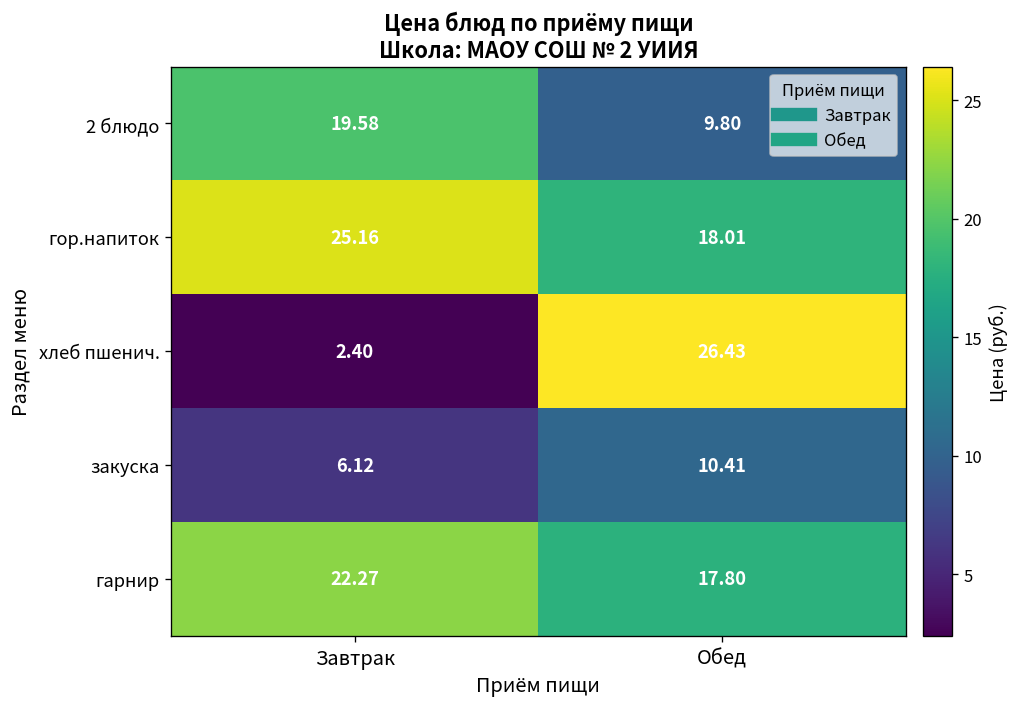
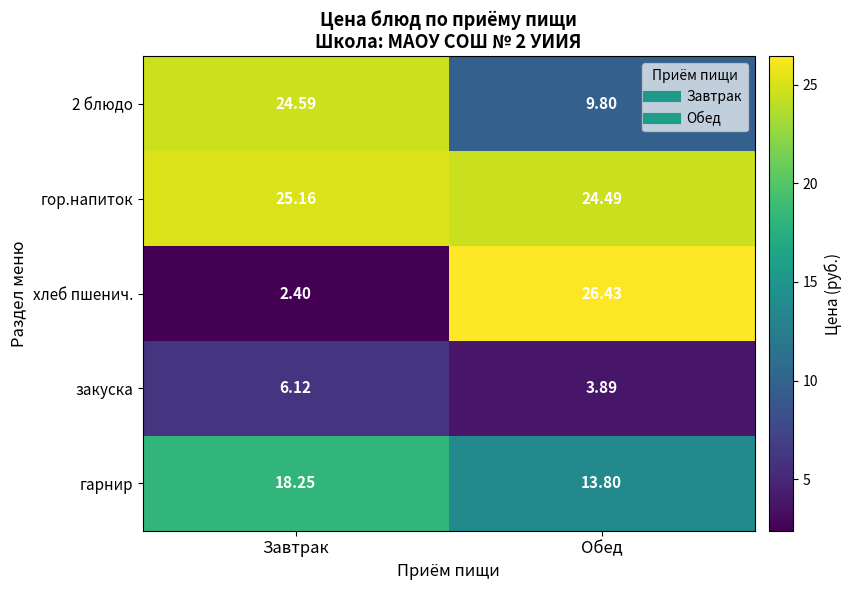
  {
    "2 блюдо": {
-     "Завтрак": 19.58,
+     "Завтрак": 24.59,
      "Обед": 9.80
    },
    "гор.напиток": {
      "Завтрак": 25.16,
-     "Обед": 18.01
+     "Обед": 24.49
    },
    "хлеб пшенич.": {
      "Завтрак": 2.40,
      "Обед": 26.43
    },
    "закуска": {
      "Завтрак": 6.12,
-     "Обед": 10.41
+     "Обед": 3.89
    },
    "гарнир": {
-     "Завтрак": 22.27,
-     "Обед": 17.80
+     "Завтрак": 18.25,
+     "Обед": 13.80
    }
  }
